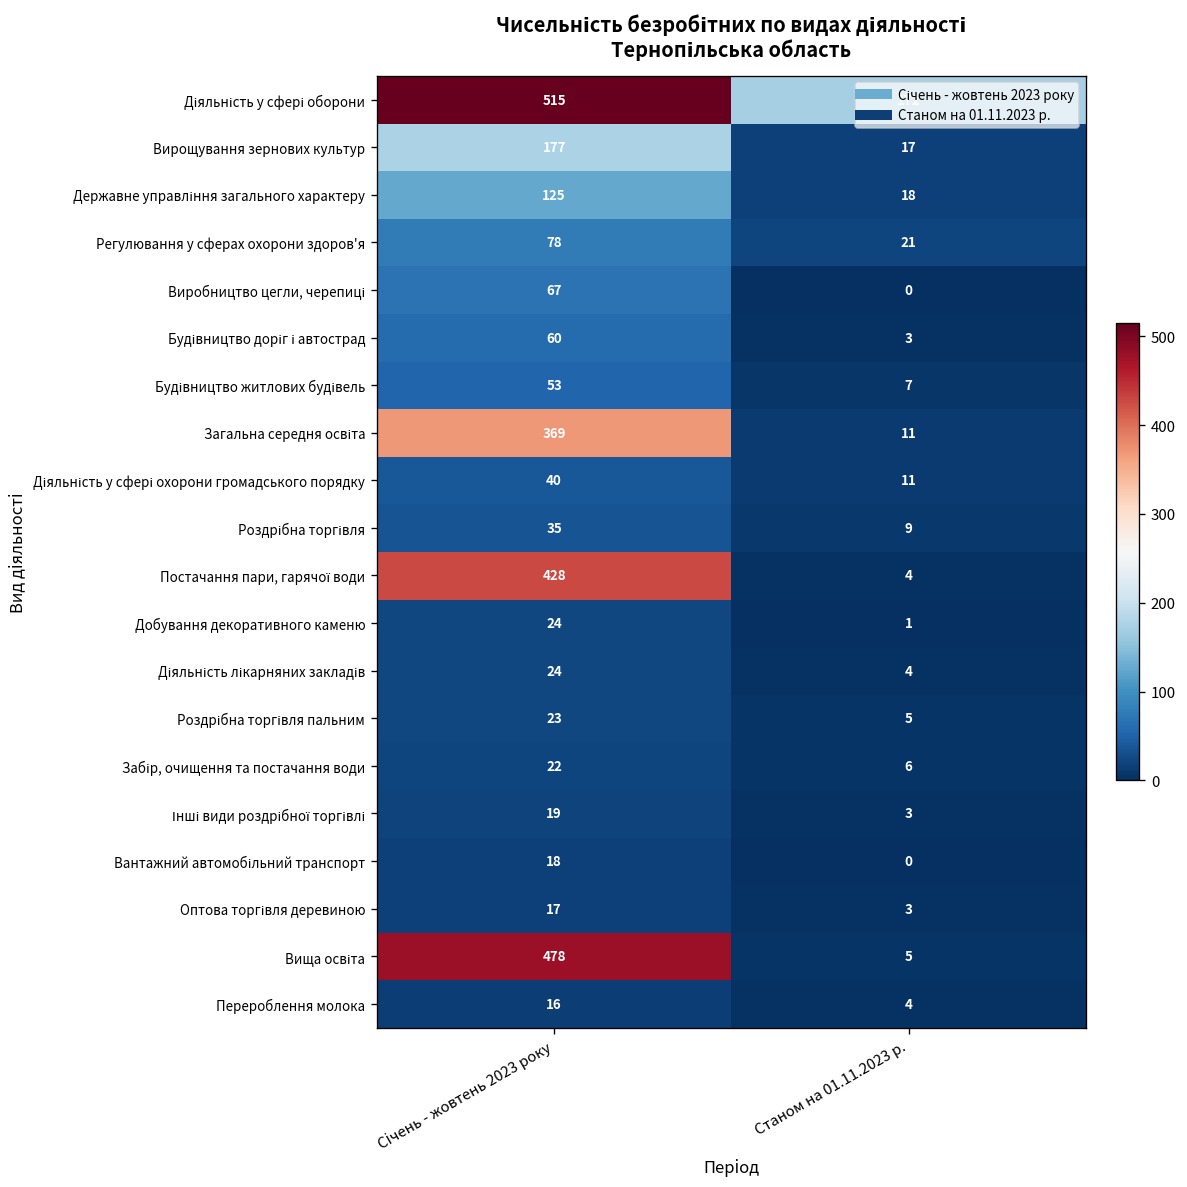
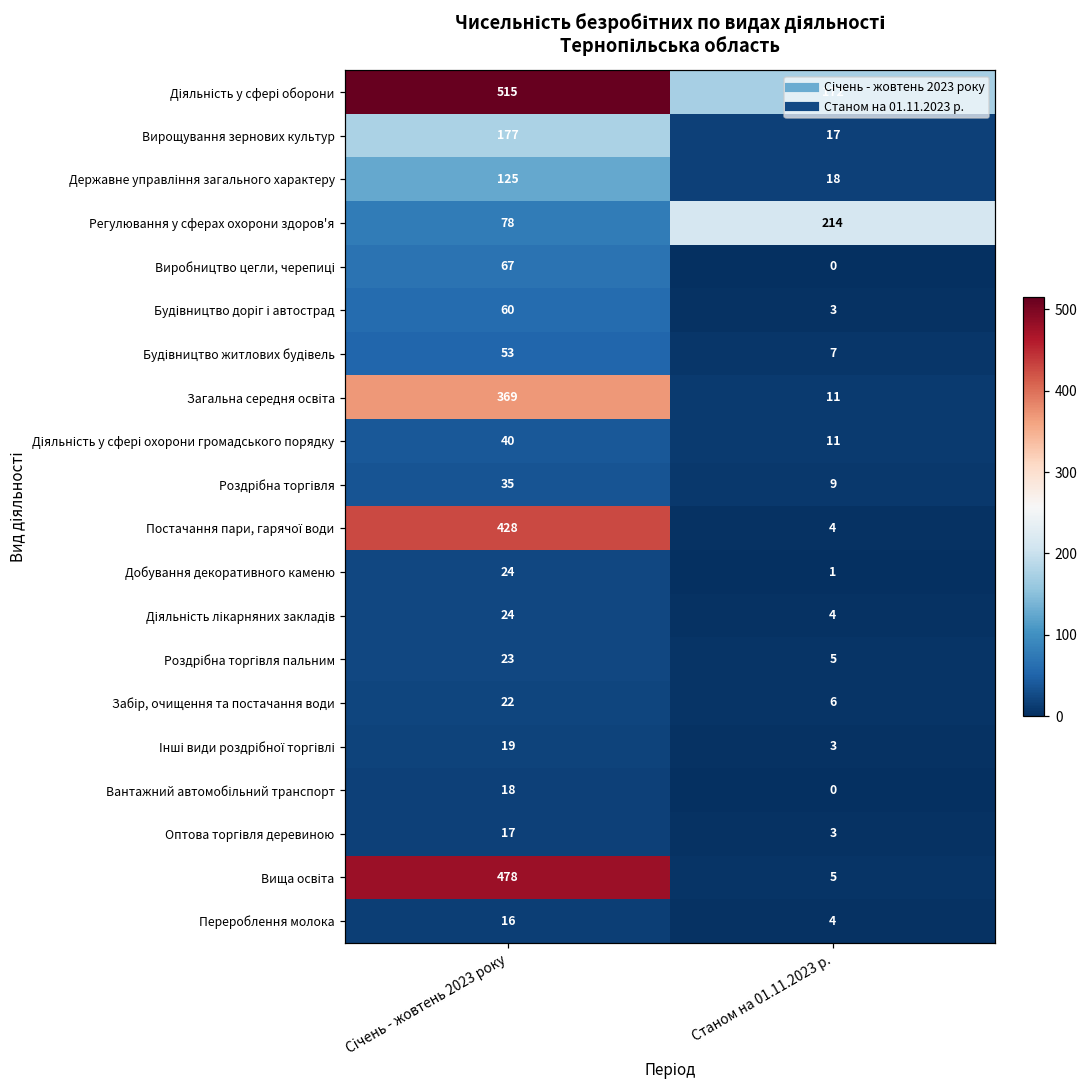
  {
    "Діяльність у сфері оборони": {
      "Січень - жовтень 2023 року": 515
    },
    "Вирощування зернових культур": {
      "Січень - жовтень 2023 року": 177,
      "Станом на 01.11.2023 р.": 17
    },
    "Державне управління загального характеру": {
      "Січень - жовтень 2023 року": 125,
      "Станом на 01.11.2023 р.": 18
    },
    "Регулювання у сферах охорони здоров'я": {
      "Січень - жовтень 2023 року": 78,
-     "Станом на 01.11.2023 р.": 21
+     "Станом на 01.11.2023 р.": 214
    },
    "Виробництво цегли, черепиці": {
      "Січень - жовтень 2023 року": 67,
      "Станом на 01.11.2023 р.": 0
    },
    "Будівництво доріг і автострад": {
      "Січень - жовтень 2023 року": 60,
      "Станом на 01.11.2023 р.": 3
    },
    "Будівництво житлових будівель": {
      "Січень - жовтень 2023 року": 53,
      "Станом на 01.11.2023 р.": 7
    },
    "Загальна середня освіта": {
      "Січень - жовтень 2023 року": 369,
      "Станом на 01.11.2023 р.": 11
    },
    "Діяльність у сфері охорони громадського порядку": {
      "Січень - жовтень 2023 року": 40,
      "Станом на 01.11.2023 р.": 11
    },
    "Роздрібна торгівля": {
      "Січень - жовтень 2023 року": 35,
      "Станом на 01.11.2023 р.": 9
    },
    "Постачання пари, гарячої води": {
      "Січень - жовтень 2023 року": 428,
      "Станом на 01.11.2023 р.": 4
    },
    "Добування декоративного каменю": {
      "Січень - жовтень 2023 року": 24,
      "Станом на 01.11.2023 р.": 1
    },
    "Діяльність лікарняних закладів": {
      "Січень - жовтень 2023 року": 24,
      "Станом на 01.11.2023 р.": 4
    },
    "Роздрібна торгівля пальним": {
      "Січень - жовтень 2023 року": 23,
      "Станом на 01.11.2023 р.": 5
    },
    "Забір, очищення та постачання води": {
      "Січень - жовтень 2023 року": 22,
      "Станом на 01.11.2023 р.": 6
    },
    "Інші види роздрібної торгівлі": {
      "Січень - жовтень 2023 року": 19,
      "Станом на 01.11.2023 р.": 3
    },
    "Вантажний автомобільний транспорт": {
      "Січень - жовтень 2023 року": 18,
      "Станом на 01.11.2023 р.": 0
    },
    "Оптова торгівля деревиною": {
      "Січень - жовтень 2023 року": 17,
      "Станом на 01.11.2023 р.": 3
    },
    "Вища освіта": {
      "Січень - жовтень 2023 року": 478,
      "Станом на 01.11.2023 р.": 5
    },
    "Перероблення молока": {
      "Січень - жовтень 2023 року": 16,
      "Станом на 01.11.2023 р.": 4
    }
  }
